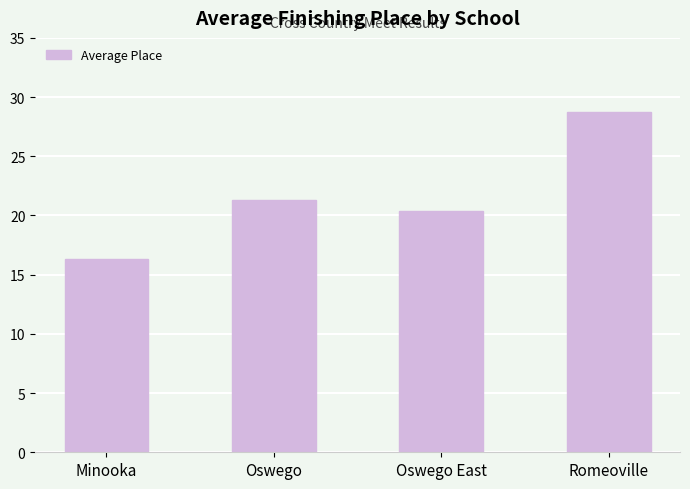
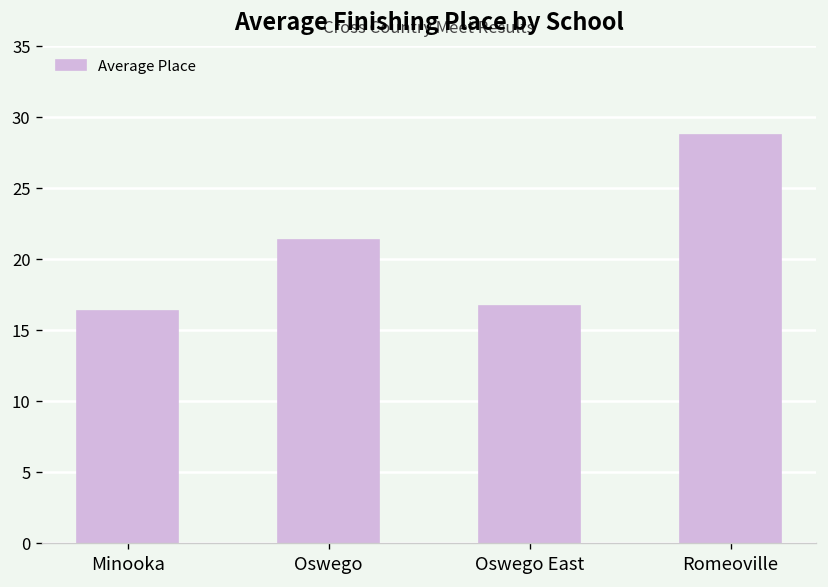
  {
    "Minooka": 16.3,
    "Oswego": 21.3,
-   "Oswego East": 20.4,
+   "Oswego East": 16.7,
    "Romeoville": 28.7
  }
